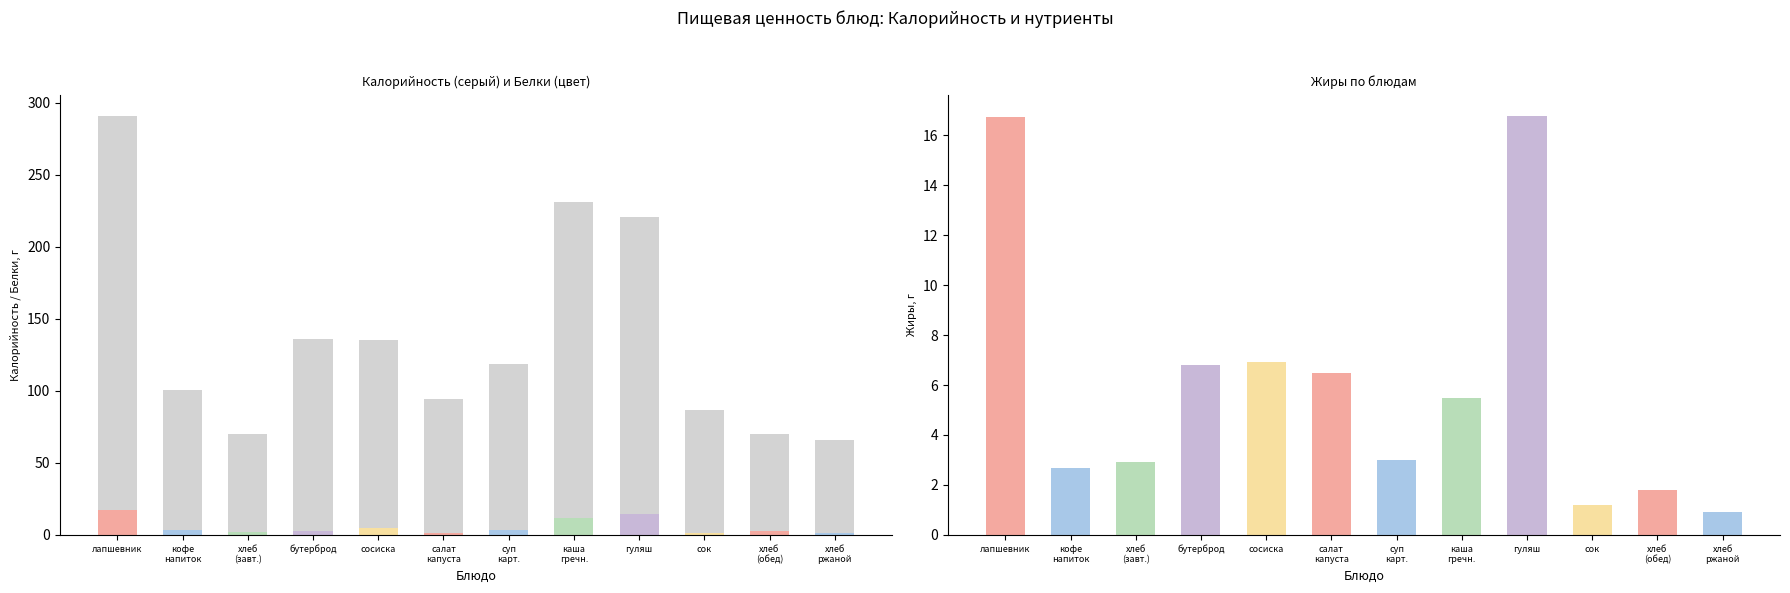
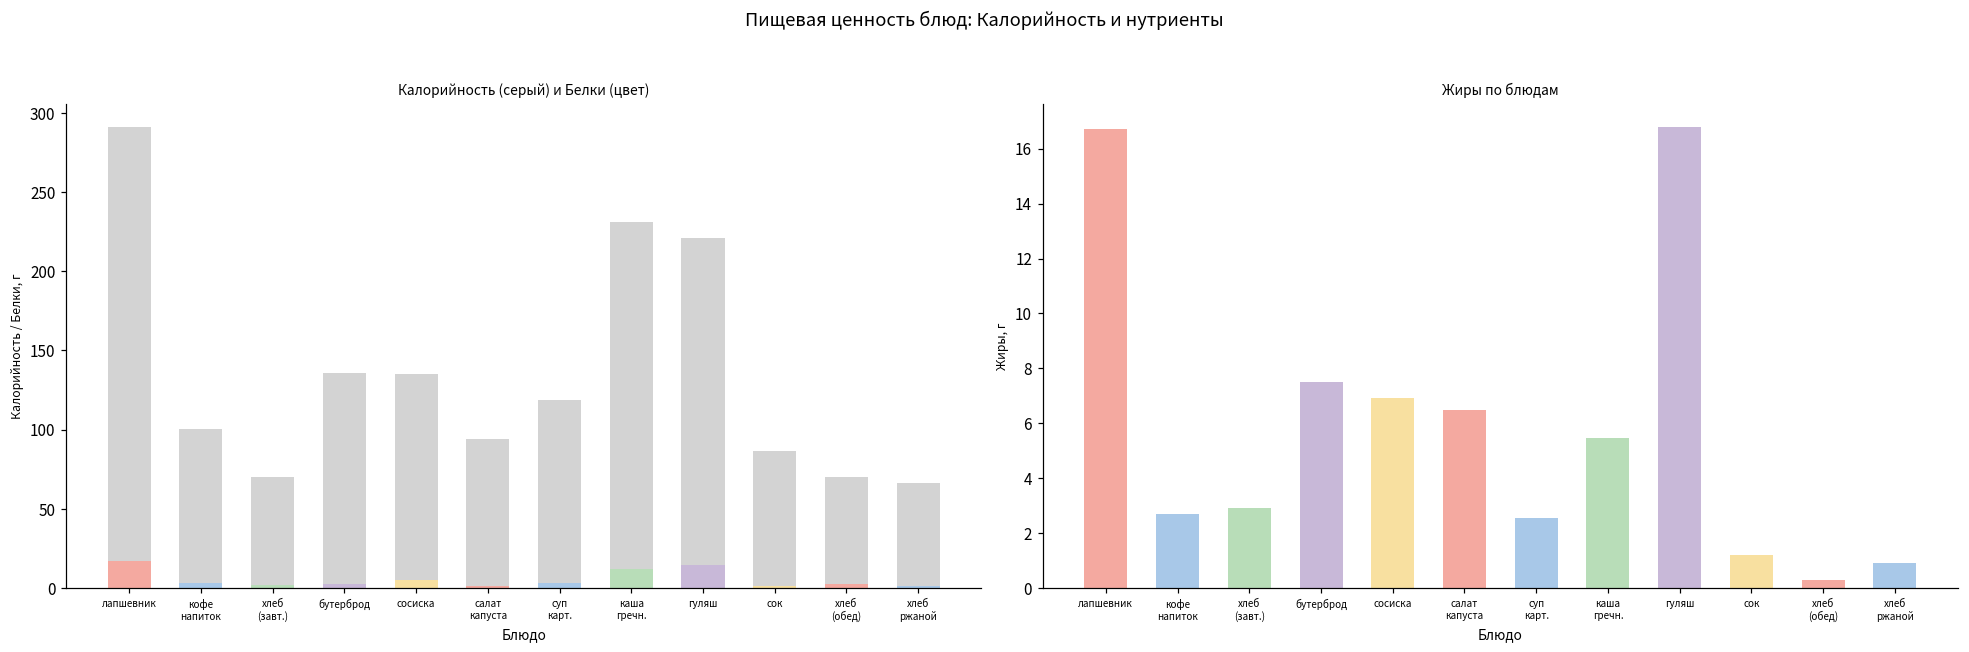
  {
    "Жиры по блюдам": {
      "лапшевник": 16.7,
      "кофе напиток": 2.7,
      "хлеб (завт.)": 2.9,
-     "бутерброд": 6.8,
+     "бутерброд": 7.5,
      "сосиска": 6.9,
      "салат капуста": 6.5,
-     "суп карт.": 3.0,
+     "суп карт.": 2.5,
      "каша гречн.": 5.5,
      "гуляш": 16.8,
      "сок": 1.2,
-     "хлеб (обед)": 1.8,
+     "хлеб (обед)": 0.3,
      "хлеб ржаной": 0.9
    }
  }
